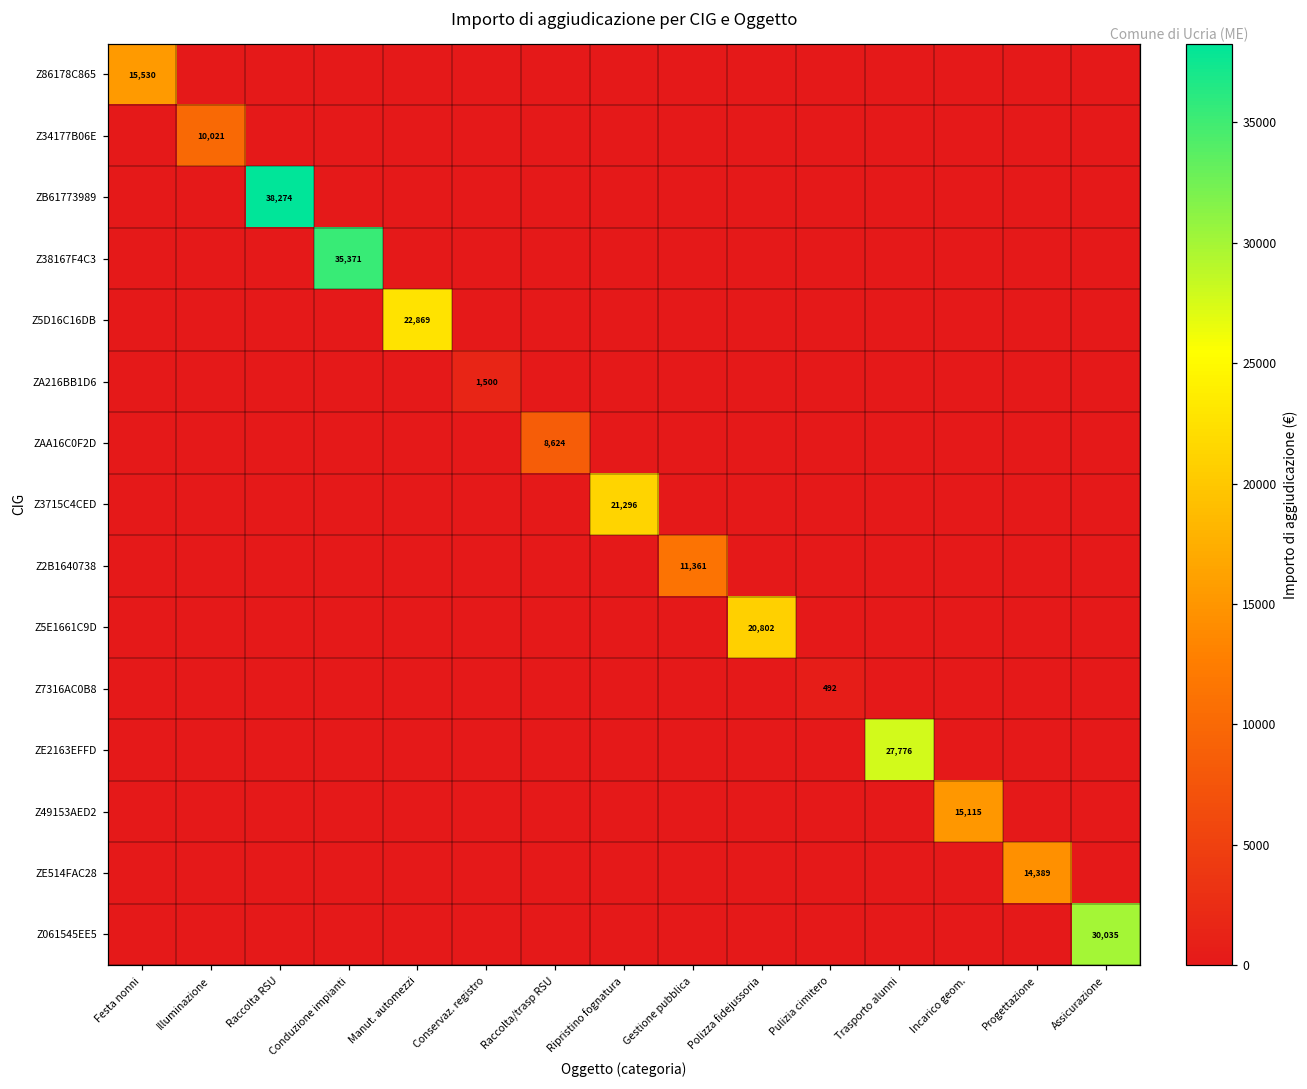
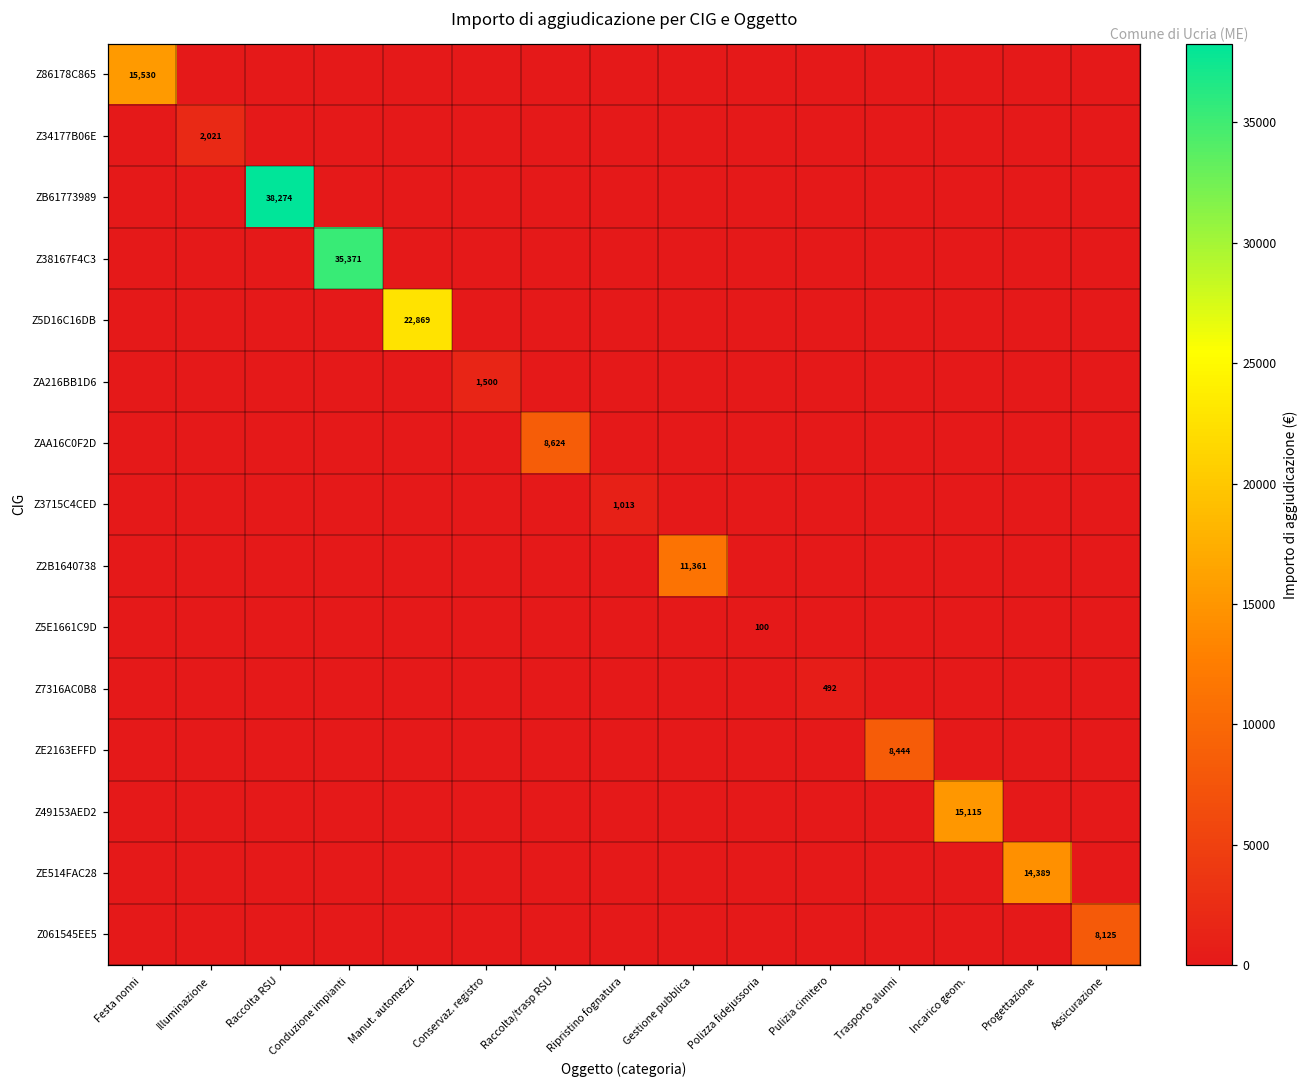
  {
    "Z86178C865": {
      "Festa nonni": "15,530"
    },
    "Z34177B06E": {
-     "Illuminazione": "10,021"
+     "Illuminazione": "2,021"
    },
    "ZB61773989": {
      "Raccolta RSU": "38,274"
    },
    "Z38167F4C3": {
      "Conduzione impianti": "35,371"
    },
    "Z5D16C16DB": {
      "Manut. automezzi": "22,869"
    },
    "ZA216BB1D6": {
      "Conservaz. registro": "1,500"
    },
    "ZAA16C0F2D": {
      "Raccolta/trasp RSU": "8,624"
    },
    "Z3715C4CED": {
-     "Ripristino fognatura": "21,296"
+     "Ripristino fognatura": "1,013"
    },
    "Z2B1640738": {
      "Gestione pubblica": "11,361"
    },
    "Z5E1661C9D": {
-     "Polizza fidejussoria": "20,802"
+     "Polizza fidejussoria": "100"
    },
    "Z7316AC0B8": {
      "Pulizia cimitero": "492"
    },
    "ZE2163EFFD": {
-     "Trasporto alunni": "27,776"
+     "Trasporto alunni": "8,444"
    },
    "Z49153AED2": {
      "Incarico geom.": "15,115"
    },
    "ZE514FAC28": {
      "Progettazione": "14,389"
    },
    "Z061545EE5": {
-     "Assicurazione": "30,035"
+     "Assicurazione": "8,125"
    }
  }
